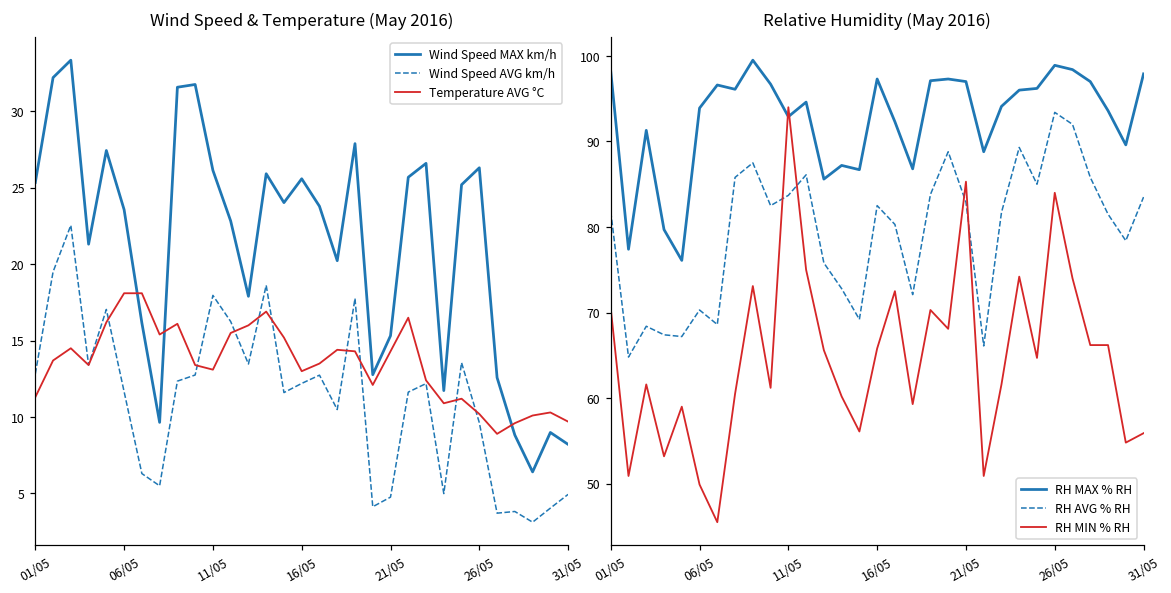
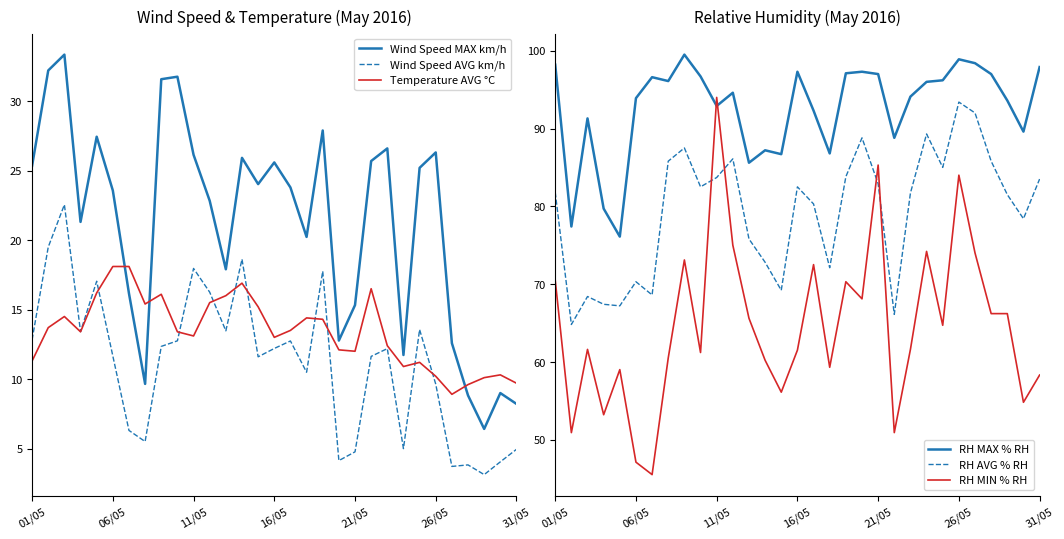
  {
    "Wind Speed & Temperature (May 2016)": {
      "Temperature AVG °C": {
        "01/05": 11.3,
        "06/05": 18.1,
        "11/05": 13.1,
        "16/05": 13.0,
-       "21/05": 14.3,
+       "21/05": 12.0,
        "26/05": 10.2,
        "31/05": 9.7
      }
    },
    "Relative Humidity (May 2016)": {
      "RH MIN % RH": {
        "01/05": 71,
-       "06/05": 50,
+       "06/05": 47,
        "11/05": 94,
-       "16/05": 66,
+       "16/05": 62,
        "21/05": 85,
        "26/05": 84,
-       "31/05": 56
+       "31/05": 58
      }
    }
  }
